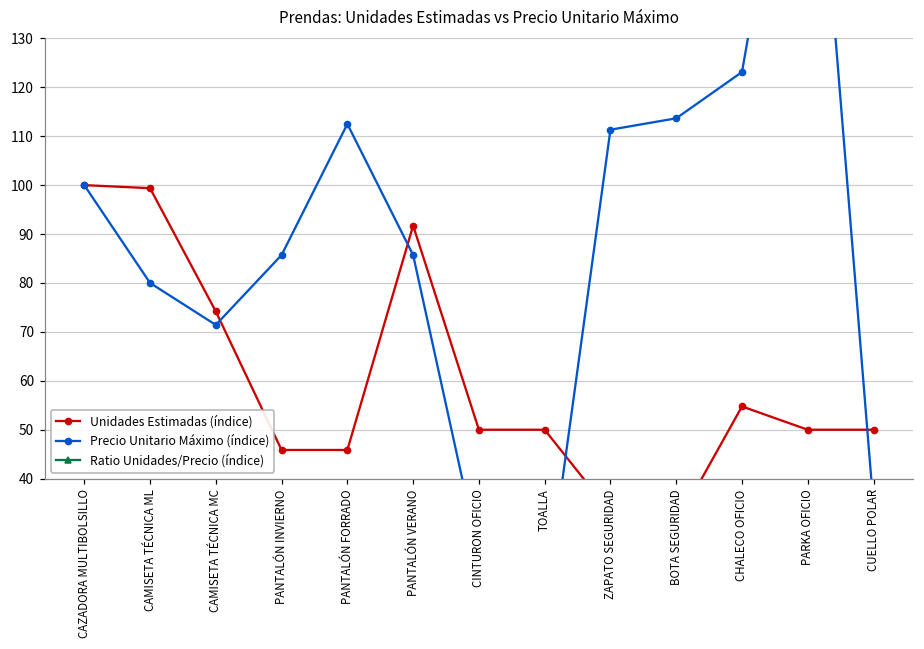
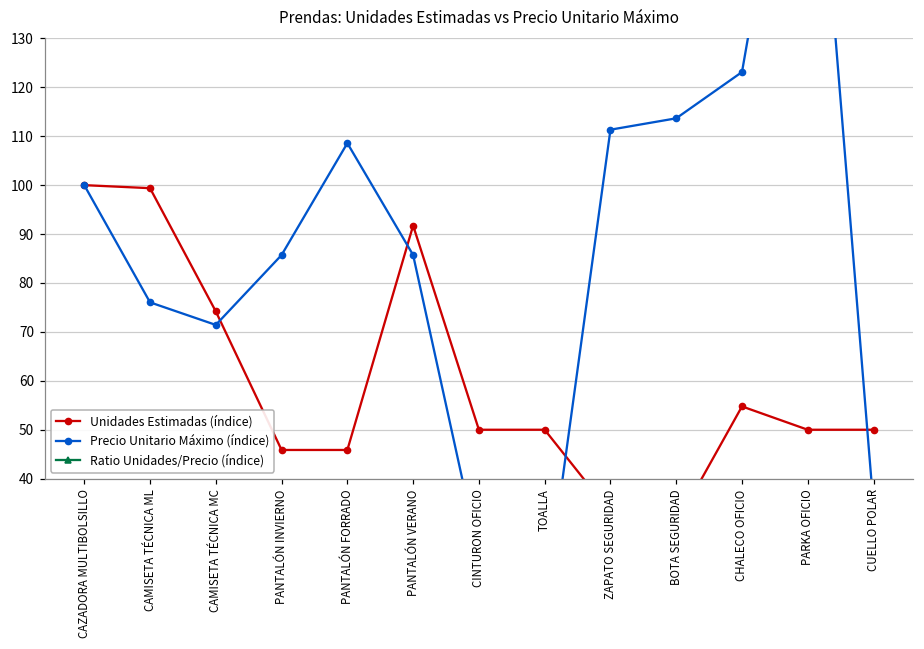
  {
    "Unidades Estimadas (índice)": {
      "CAMISETA TÉCNICA ML": 99,
      "CAMISETA TÉCNICA MC": 74,
      "PANTALÓN INVIERNO": 46,
      "PANTALÓN FORRADO": 46,
      "PANTALÓN VERANO": 92,
      "CINTURON OFICIO": 50,
      "TOALLA": 50,
      "CHALECO OFICIO": 55,
      "PARKA OFICIO": 50,
      "CUELLO POLAR": 50
    },
    "Precio Unitario Máximo (índice)": {
-     "CAMISETA TÉCNICA ML": 80,
+     "CAMISETA TÉCNICA ML": 76,
      "CAMISETA TÉCNICA MC": 71,
      "PANTALÓN INVIERNO": 86,
-     "PANTALÓN FORRADO": 112,
+     "PANTALÓN FORRADO": 109,
      "PANTALÓN VERANO": 86,
      "ZAPATO SEGURIDAD": 111,
      "BOTA SEGURIDAD": 114,
      "CHALECO OFICIO": 123
    }
  }
